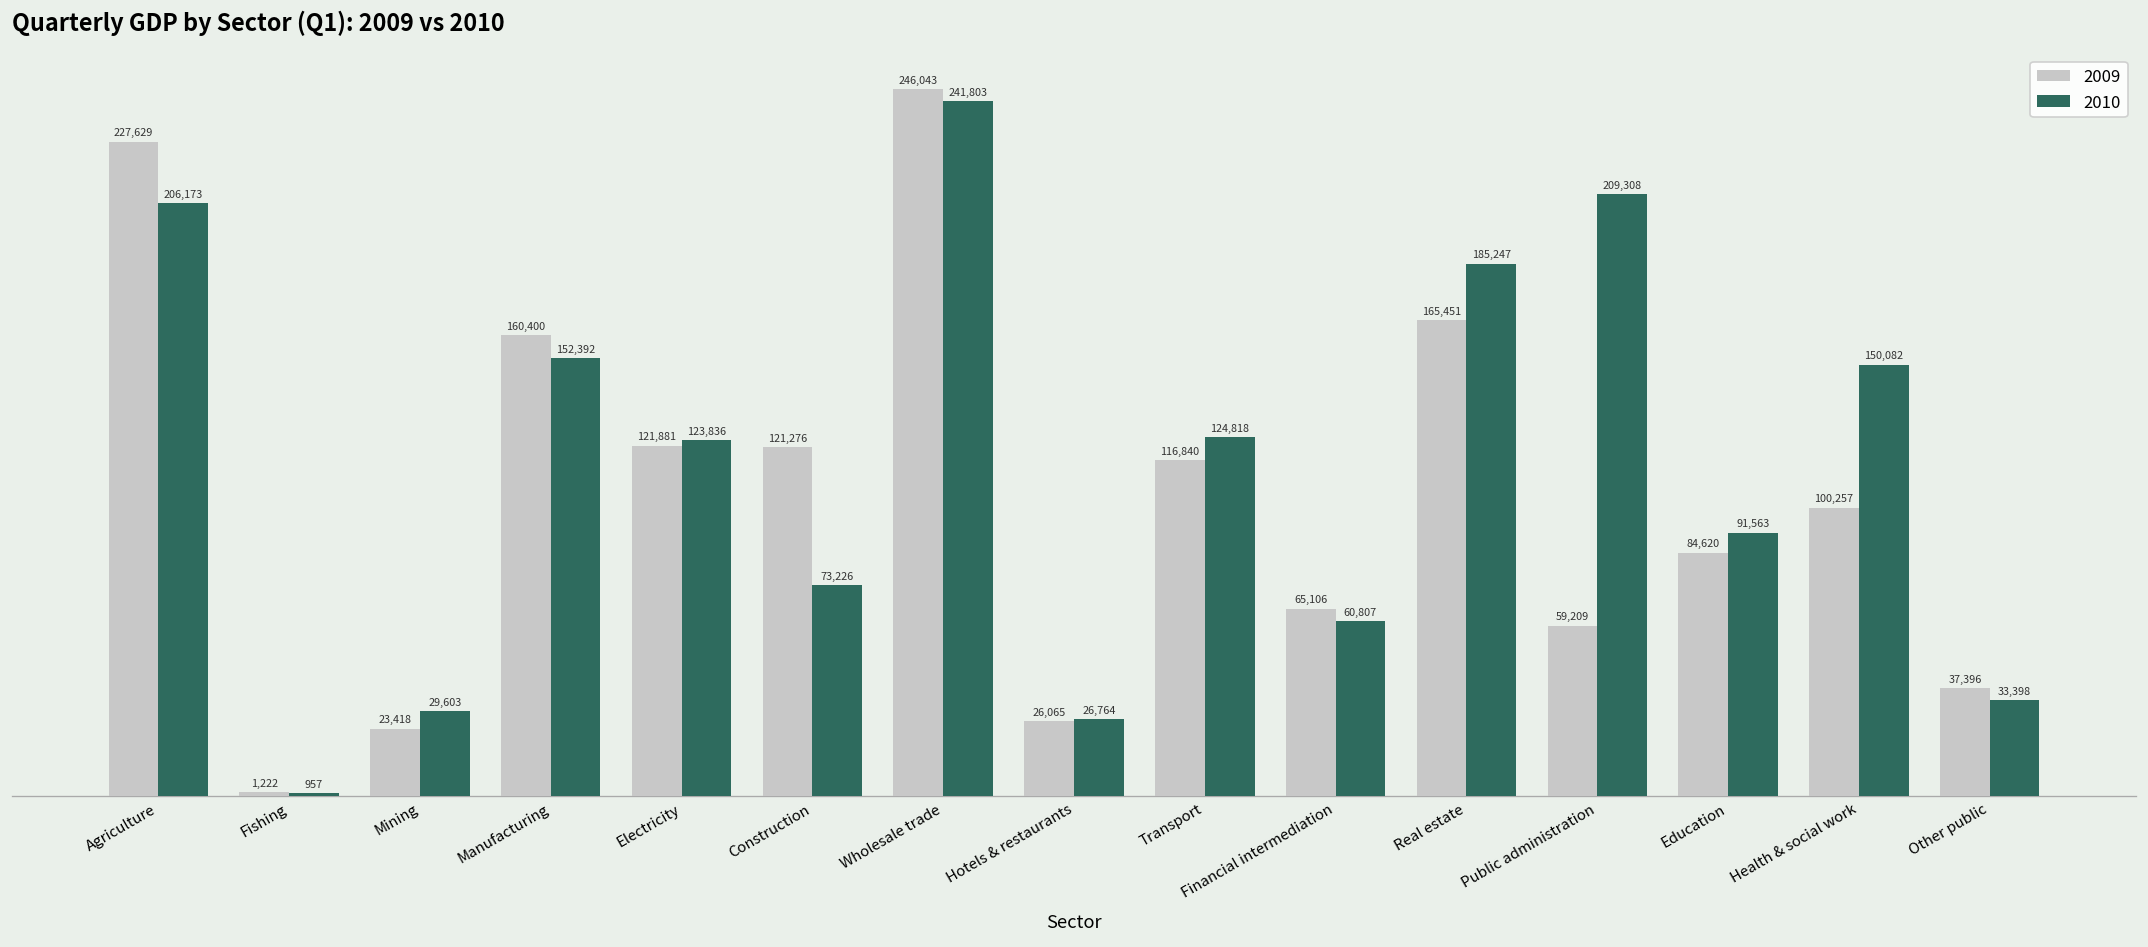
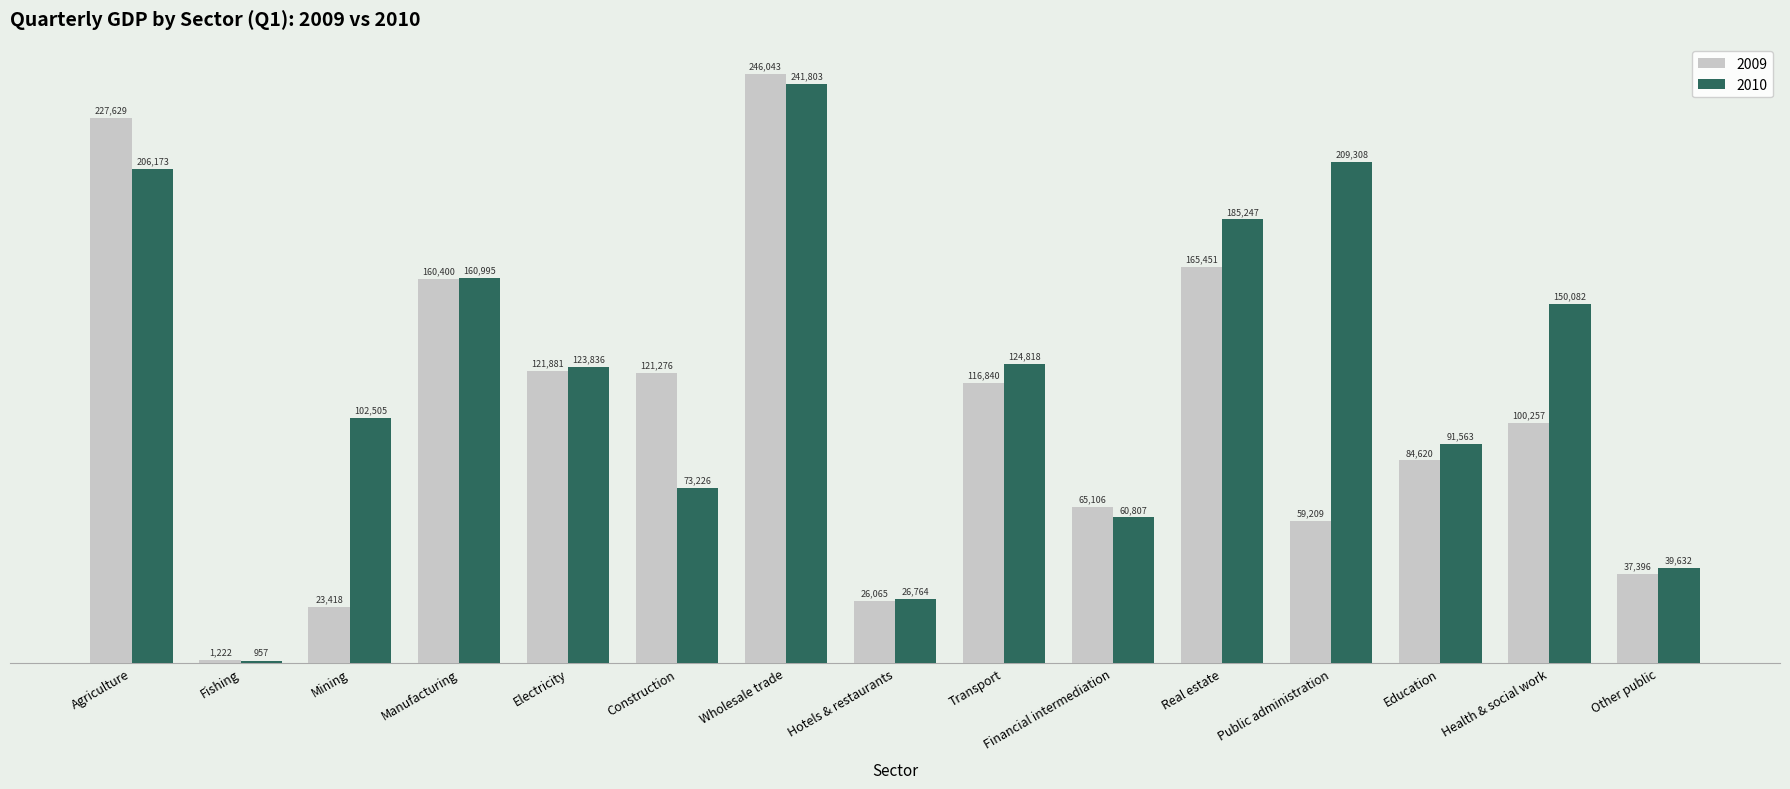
  {
    "2009": {
      "Agriculture": "227,629",
      "Fishing": "1,222",
      "Mining": "23,418",
      "Manufacturing": "160,400",
      "Electricity": "121,881",
      "Construction": "121,276",
      "Wholesale trade": "246,043",
      "Hotels & restaurants": "26,065",
      "Transport": "116,840",
      "Financial intermediation": "65,106",
      "Real estate": "165,451",
      "Public administration": "59,209",
      "Education": "84,620",
      "Health & social work": "100,257",
      "Other public": "37,396"
    },
    "2010": {
      "Agriculture": "206,173",
      "Fishing": "957",
-     "Mining": "29,603",
-     "Manufacturing": "152,392",
+     "Mining": "102,505",
+     "Manufacturing": "160,995",
      "Electricity": "123,836",
      "Construction": "73,226",
      "Wholesale trade": "241,803",
      "Hotels & restaurants": "26,764",
      "Transport": "124,818",
      "Financial intermediation": "60,807",
      "Real estate": "185,247",
      "Public administration": "209,308",
      "Education": "91,563",
      "Health & social work": "150,082",
-     "Other public": "33,398"
+     "Other public": "39,632"
    }
  }
